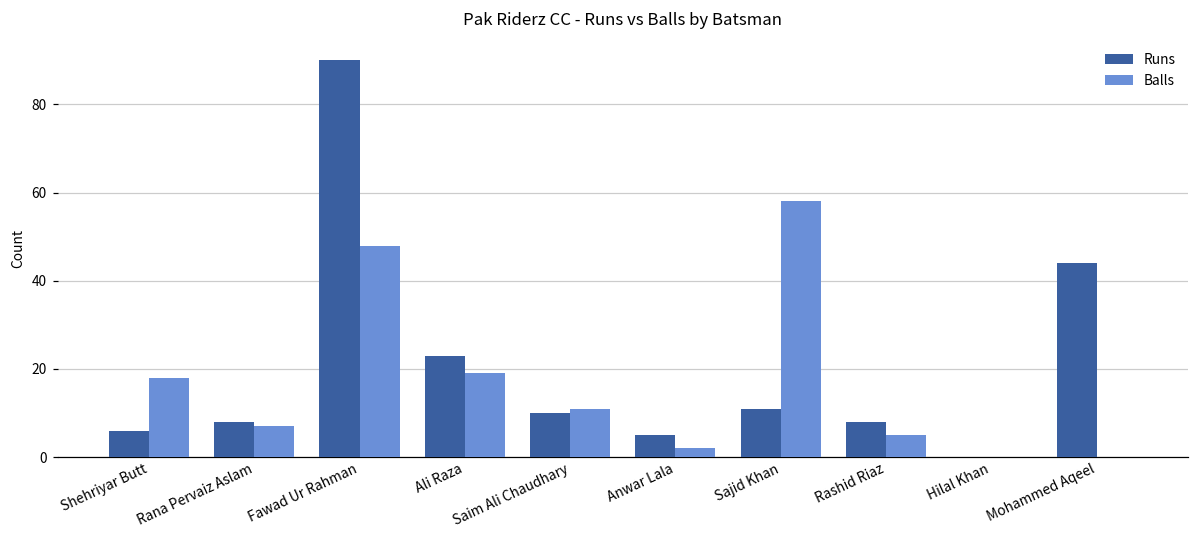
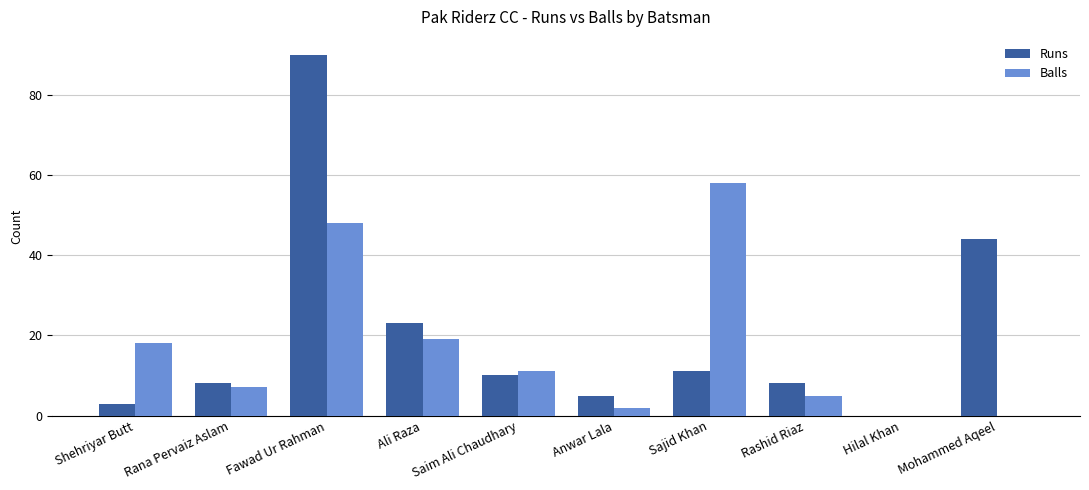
  {
    "Runs": {
-     "Shehriyar Butt": 6,
+     "Shehriyar Butt": 3,
      "Rana Pervaiz Aslam": 8,
      "Fawad Ur Rahman": 90,
      "Ali Raza": 23,
      "Saim Ali Chaudhary": 10,
      "Anwar Lala": 5,
      "Sajid Khan": 11,
      "Rashid Riaz": 8,
      "Hilal Khan": 0,
      "Mohammed Aqeel": 44
    },
    "Balls": {
      "Shehriyar Butt": 18,
      "Rana Pervaiz Aslam": 7,
      "Fawad Ur Rahman": 48,
      "Ali Raza": 19,
      "Saim Ali Chaudhary": 11,
      "Anwar Lala": 2,
      "Sajid Khan": 58,
      "Rashid Riaz": 5,
      "Hilal Khan": 0,
      "Mohammed Aqeel": 0
    }
  }
